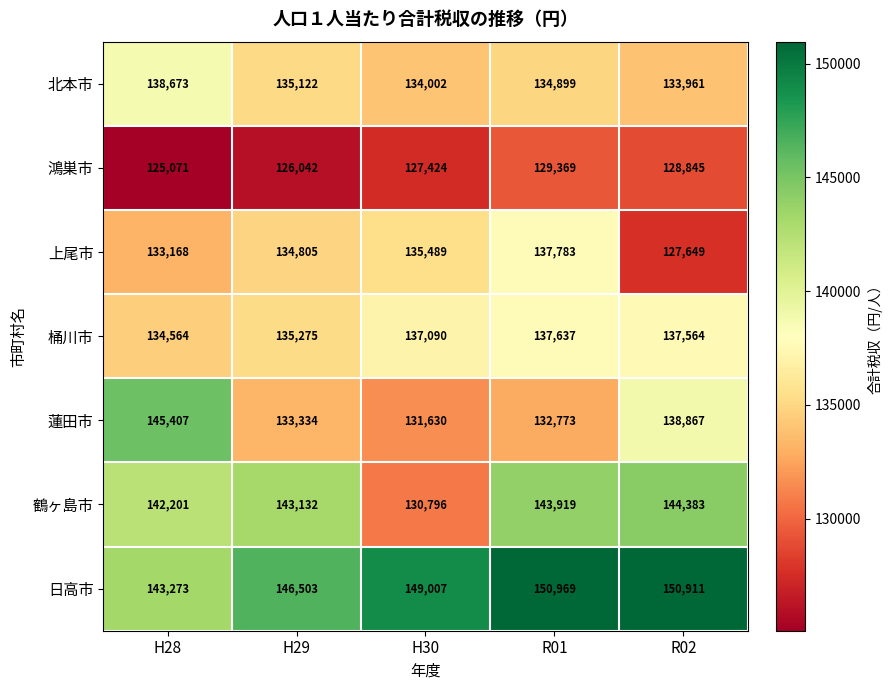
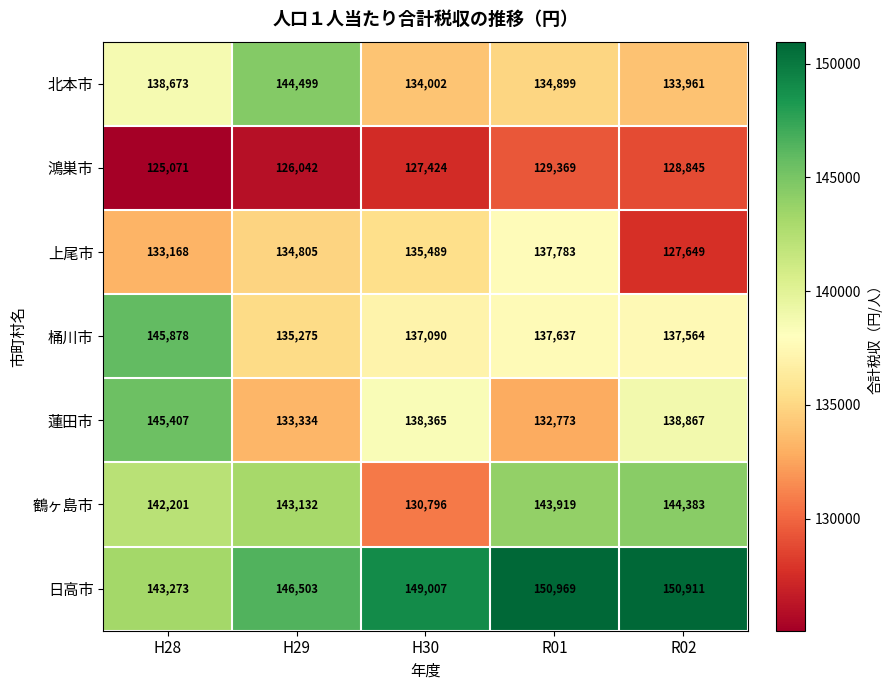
  {
    "北本市": {
      "H28": "138,673",
-     "H29": "135,122",
+     "H29": "144,499",
      "H30": "134,002",
      "R01": "134,899",
      "R02": "133,961"
    },
    "鴻巣市": {
      "H28": "125,071",
      "H29": "126,042",
      "H30": "127,424",
      "R01": "129,369",
      "R02": "128,845"
    },
    "上尾市": {
      "H28": "133,168",
      "H29": "134,805",
      "H30": "135,489",
      "R01": "137,783",
      "R02": "127,649"
    },
    "桶川市": {
-     "H28": "134,564",
+     "H28": "145,878",
      "H29": "135,275",
      "H30": "137,090",
      "R01": "137,637",
      "R02": "137,564"
    },
    "蓮田市": {
      "H28": "145,407",
      "H29": "133,334",
-     "H30": "131,630",
+     "H30": "138,365",
      "R01": "132,773",
      "R02": "138,867"
    },
    "鶴ヶ島市": {
      "H28": "142,201",
      "H29": "143,132",
      "H30": "130,796",
      "R01": "143,919",
      "R02": "144,383"
    },
    "日高市": {
      "H28": "143,273",
      "H29": "146,503",
      "H30": "149,007",
      "R01": "150,969",
      "R02": "150,911"
    }
  }
